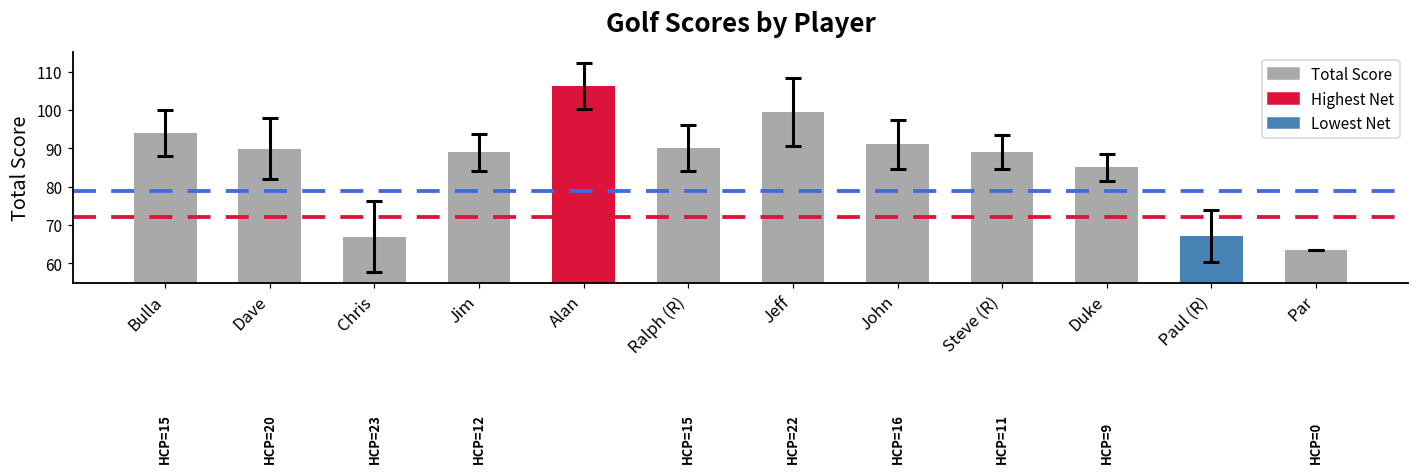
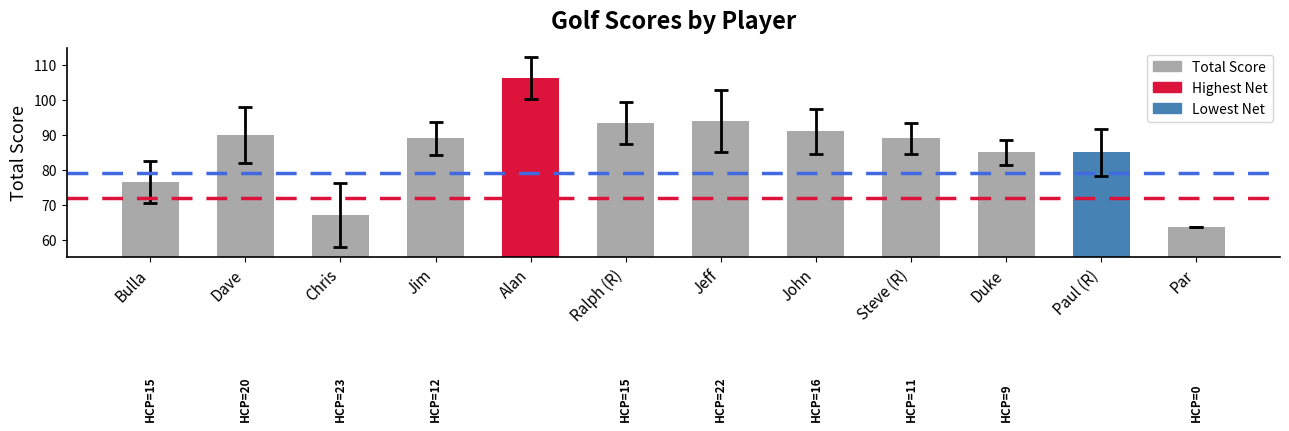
  {
    "Total Score": {
-     "Bulla": 94,
+     "Bulla": 77,
      "Alan": 106,
-     "Ralph (R)": 90,
-     "Jeff": 100,
-     "Paul (R)": 67
+     "Ralph (R)": 93,
+     "Jeff": 94,
+     "Paul (R)": 85
    }
  }
